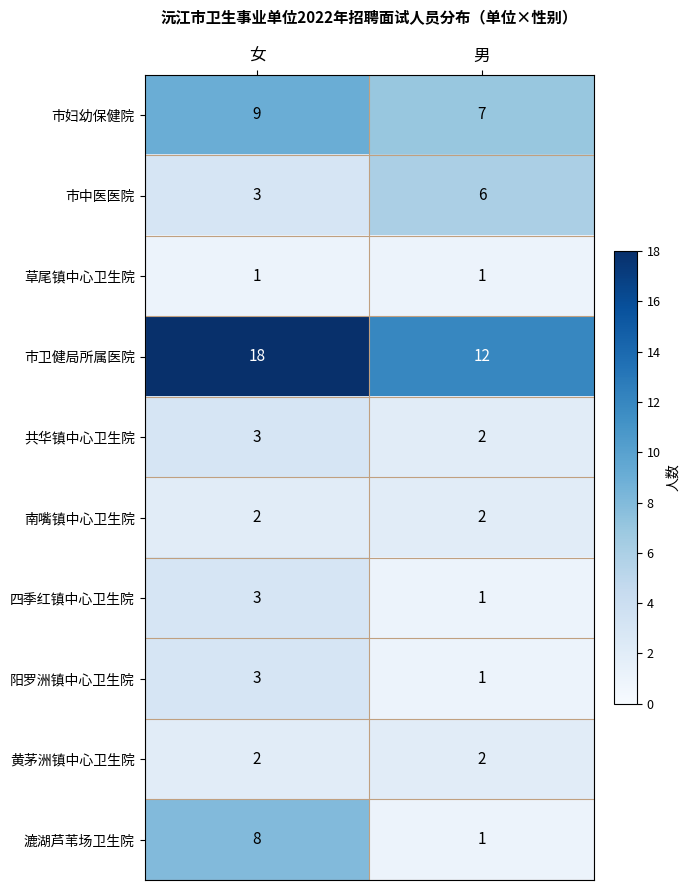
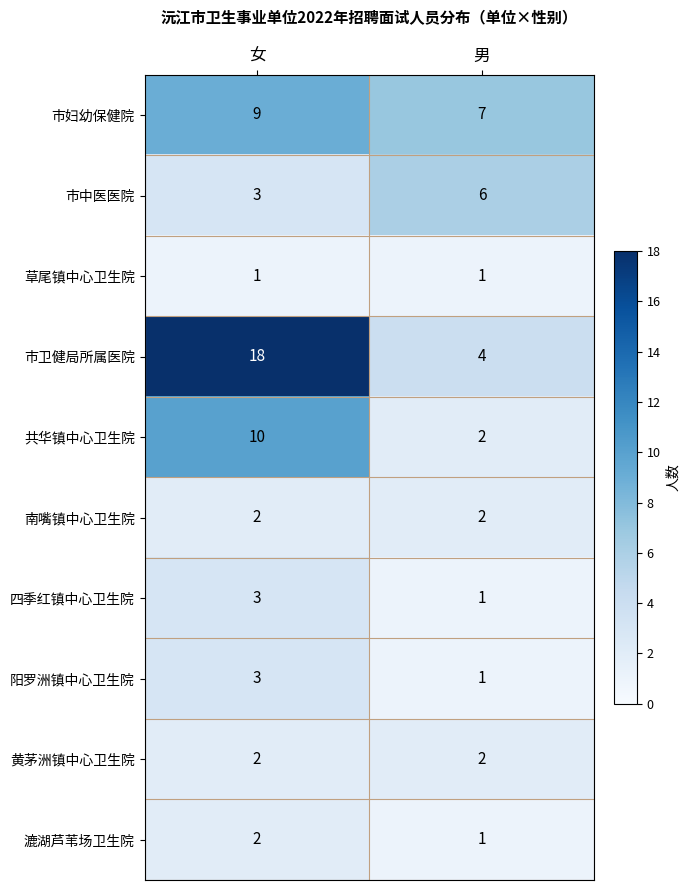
  {
    "市妇幼保健院": {
      "女": 9,
      "男": 7
    },
    "市中医医院": {
      "女": 3,
      "男": 6
    },
    "草尾镇中心卫生院": {
      "女": 1,
      "男": 1
    },
    "市卫健局所属医院": {
      "女": 18,
-     "男": 12
+     "男": 4
    },
    "共华镇中心卫生院": {
-     "女": 3,
+     "女": 10,
      "男": 2
    },
    "南嘴镇中心卫生院": {
      "女": 2,
      "男": 2
    },
    "四季红镇中心卫生院": {
      "女": 3,
      "男": 1
    },
    "阳罗洲镇中心卫生院": {
      "女": 3,
      "男": 1
    },
    "黄茅洲镇中心卫生院": {
      "女": 2,
      "男": 2
    },
    "漉湖芦苇场卫生院": {
-     "女": 8,
+     "女": 2,
      "男": 1
    }
  }
